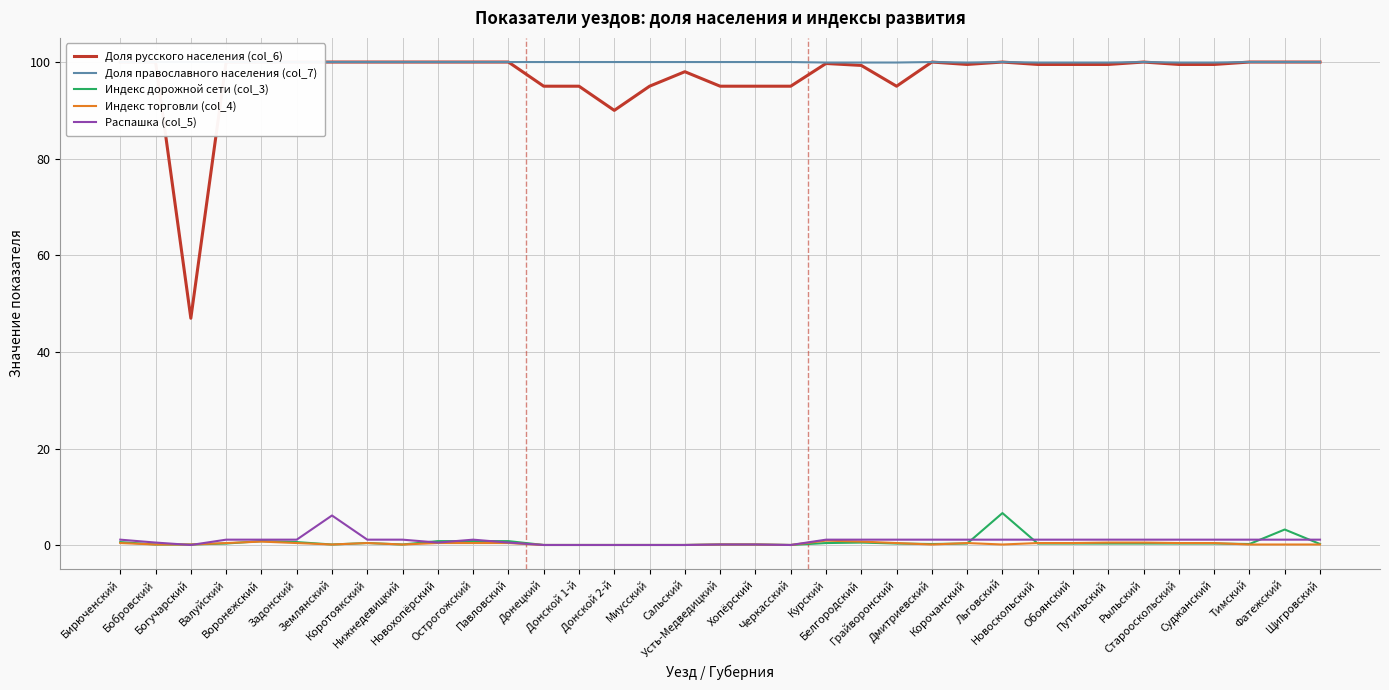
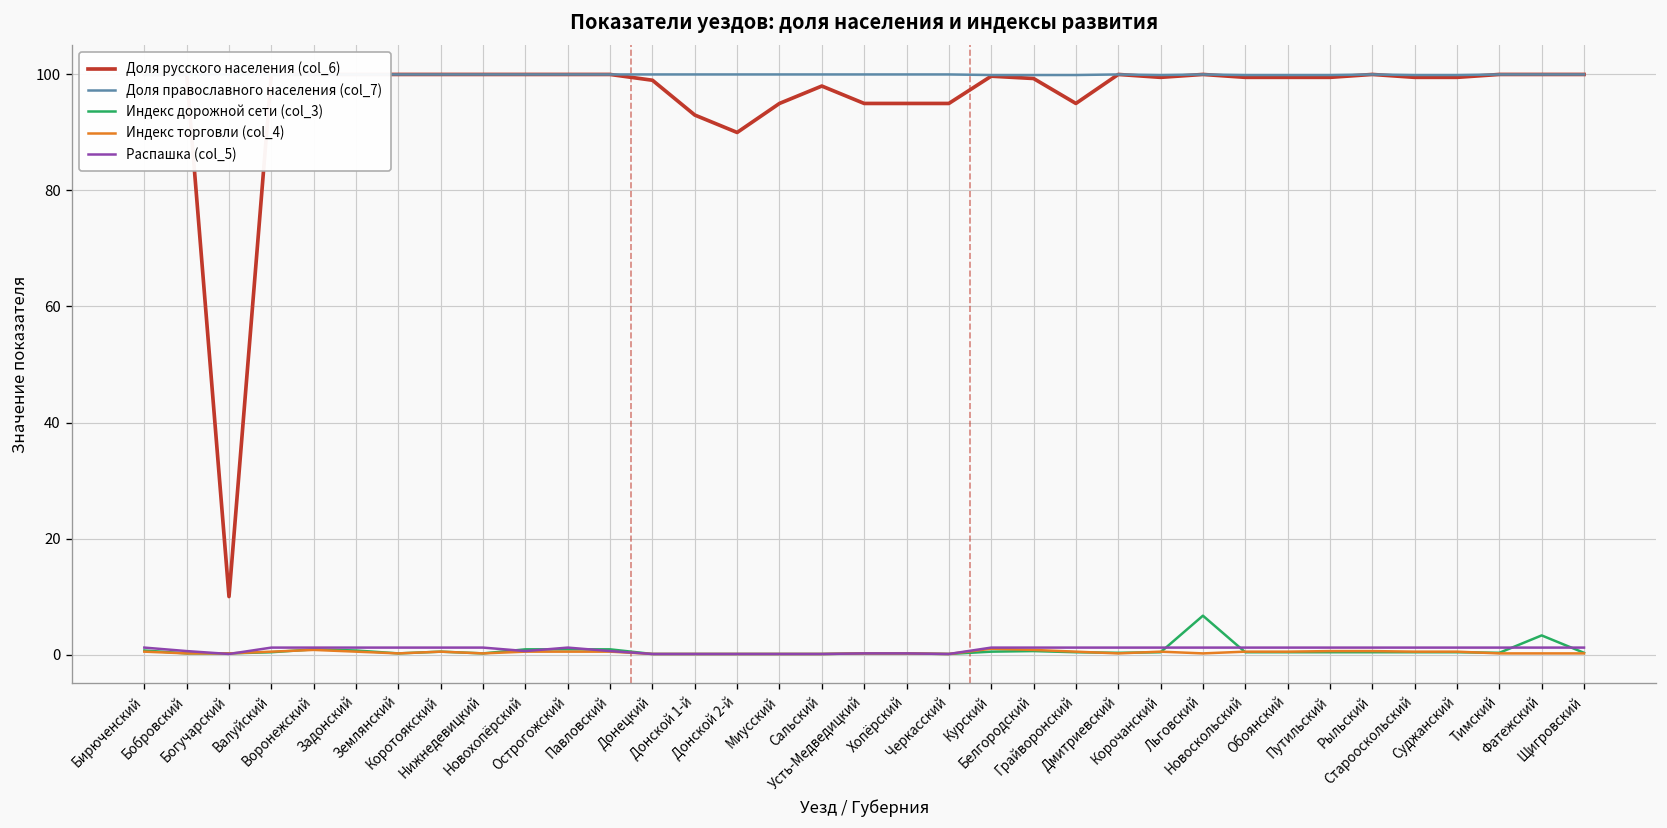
  {
    "Доля русского населения (col_6)": {
-     "Богучарский": 47,
-     "Донецкий": 95,
-     "Донской 1-й": 95,
+     "Богучарский": 10,
+     "Донецкий": 99,
+     "Донской 1-й": 93,
      "Донской 2-й": 90,
      "Миусский": 95,
      "Сальский": 98,
      "Усть-Медведицкий": 95,
      "Хопёрский": 95,
      "Черкасский": 95,
      "Белгородский": 99,
      "Грайворонский": 95
    },
    "Доля православного населения (col_7)": {
      "Донецкий": 100,
      "Донской 1-й": 100,
      "Донской 2-й": 100,
      "Миусский": 100,
      "Сальский": 100,
      "Усть-Медведицкий": 100,
      "Хопёрский": 100,
      "Черкасский": 100,
      "Белгородский": 100,
      "Грайворонский": 100
    },
    "Индекс дорожной сети (col_3)": {
      "Льговский": 7,
      "Фатежский": 3
    },
    "Индекс торговли (col_4)": {
      "Льговский": 0,
      "Фатежский": 0
    },
    "Распашка (col_5)": {
      "Валуйский": 1,
-     "Землянский": 6,
+     "Землянский": 1,
      "Коротоякский": 1,
      "Нижнедевицкий": 1,
      "Грайворонский": 1,
      "Дмитриевский": 1,
      "Корочанский": 1,
      "Льговский": 1,
      "Новоскольский": 1,
      "Обоянский": 1,
      "Путильский": 1,
      "Рыльский": 1,
      "Старооскольский": 1,
      "Суджанский": 1,
      "Тимский": 1,
      "Фатежский": 1,
      "Щигровский": 1
    }
  }
